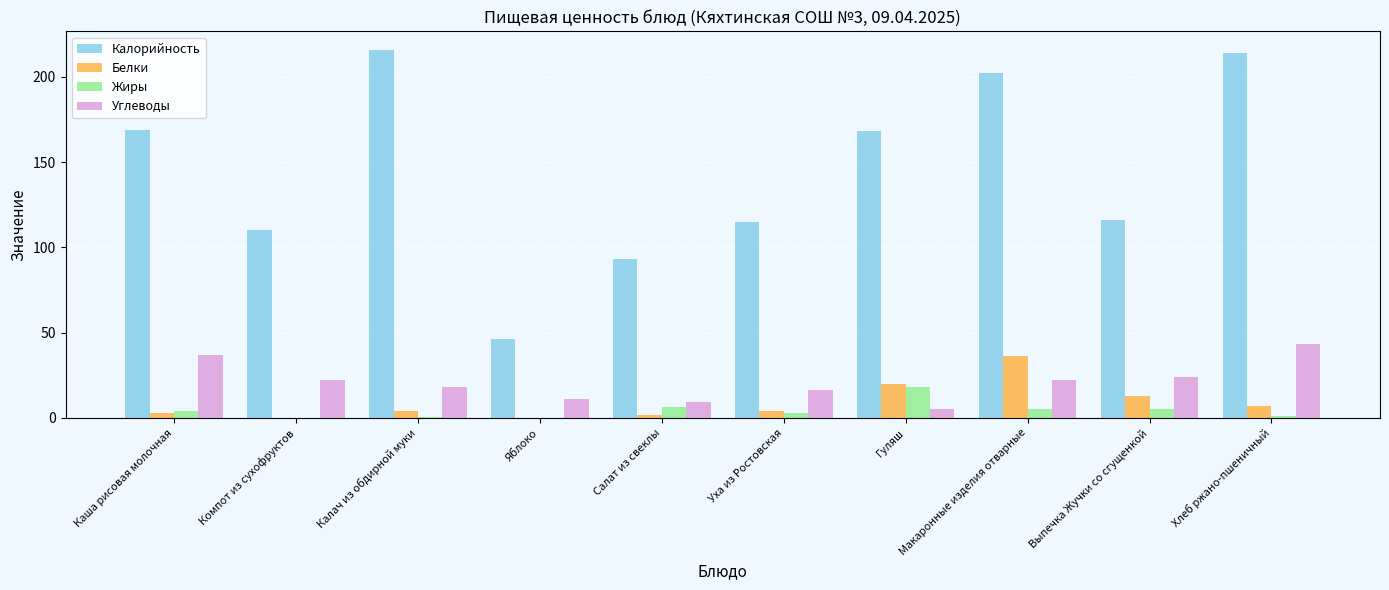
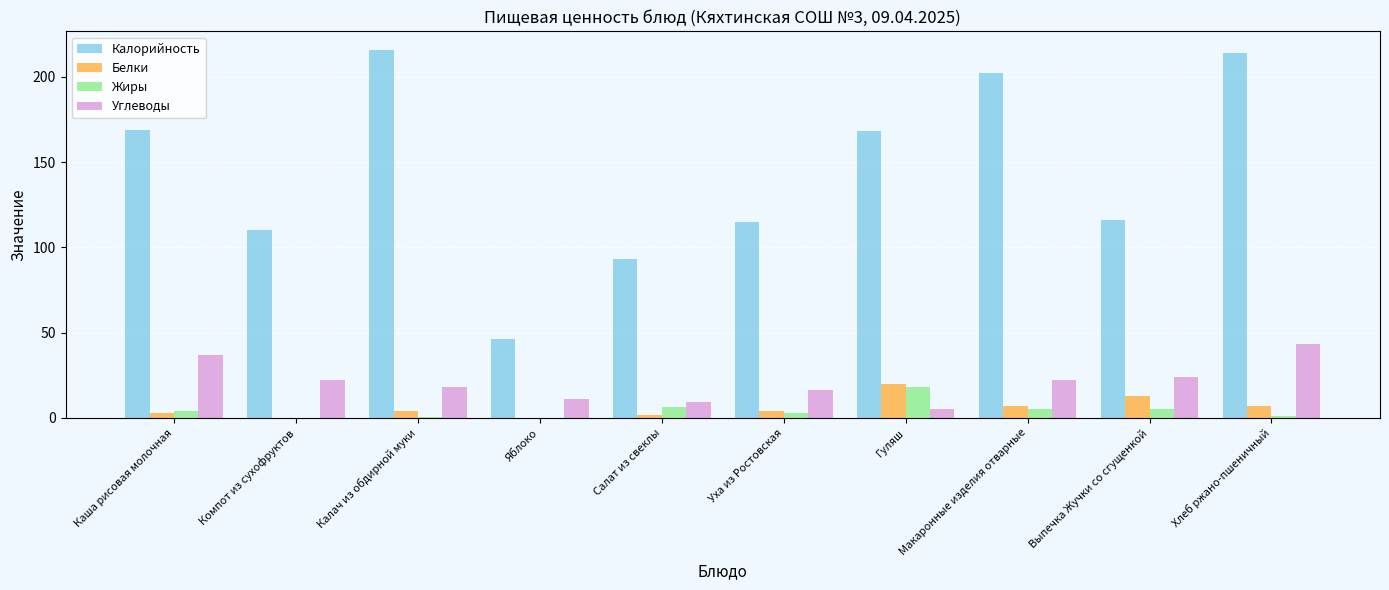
  {
    "Калорийность": {
      "Каша рисовая молочная": 169,
      "Компот из сухофруктов": 110,
      "Калач из обдирной муки": 216,
      "Яблоко": 46,
      "Салат из свеклы": 93,
      "Уха из Ростовская": 115,
      "Гуляш": 168,
      "Макаронные изделия отварные": 202,
      "Выпечка Жучки со сгущенкой": 116,
      "Хлеб ржано-пшеничный": 214
    },
    "Белки": {
      "Каша рисовая молочная": 3,
      "Компот из сухофруктов": 0,
      "Калач из обдирной муки": 4,
      "Яблоко": 0,
      "Уха из Ростовская": 4,
      "Гуляш": 20,
-     "Макаронные изделия отварные": 36,
+     "Макаронные изделия отварные": 7,
      "Выпечка Жучки со сгущенкой": 13,
      "Хлеб ржано-пшеничный": 7
    },
    "Жиры": {
      "Каша рисовая молочная": 4,
      "Компот из сухофруктов": 0,
      "Яблоко": 0,
      "Салат из свеклы": 6,
      "Уха из Ростовская": 3,
      "Гуляш": 18,
      "Макаронные изделия отварные": 5,
      "Выпечка Жучки со сгущенкой": 5
    },
    "Углеводы": {
      "Каша рисовая молочная": 37,
      "Компот из сухофруктов": 22,
      "Калач из обдирной муки": 18,
      "Яблоко": 11,
      "Салат из свеклы": 9,
      "Уха из Ростовская": 16,
      "Гуляш": 5,
      "Макаронные изделия отварные": 22,
      "Выпечка Жучки со сгущенкой": 24,
      "Хлеб ржано-пшеничный": 43
    }
  }
